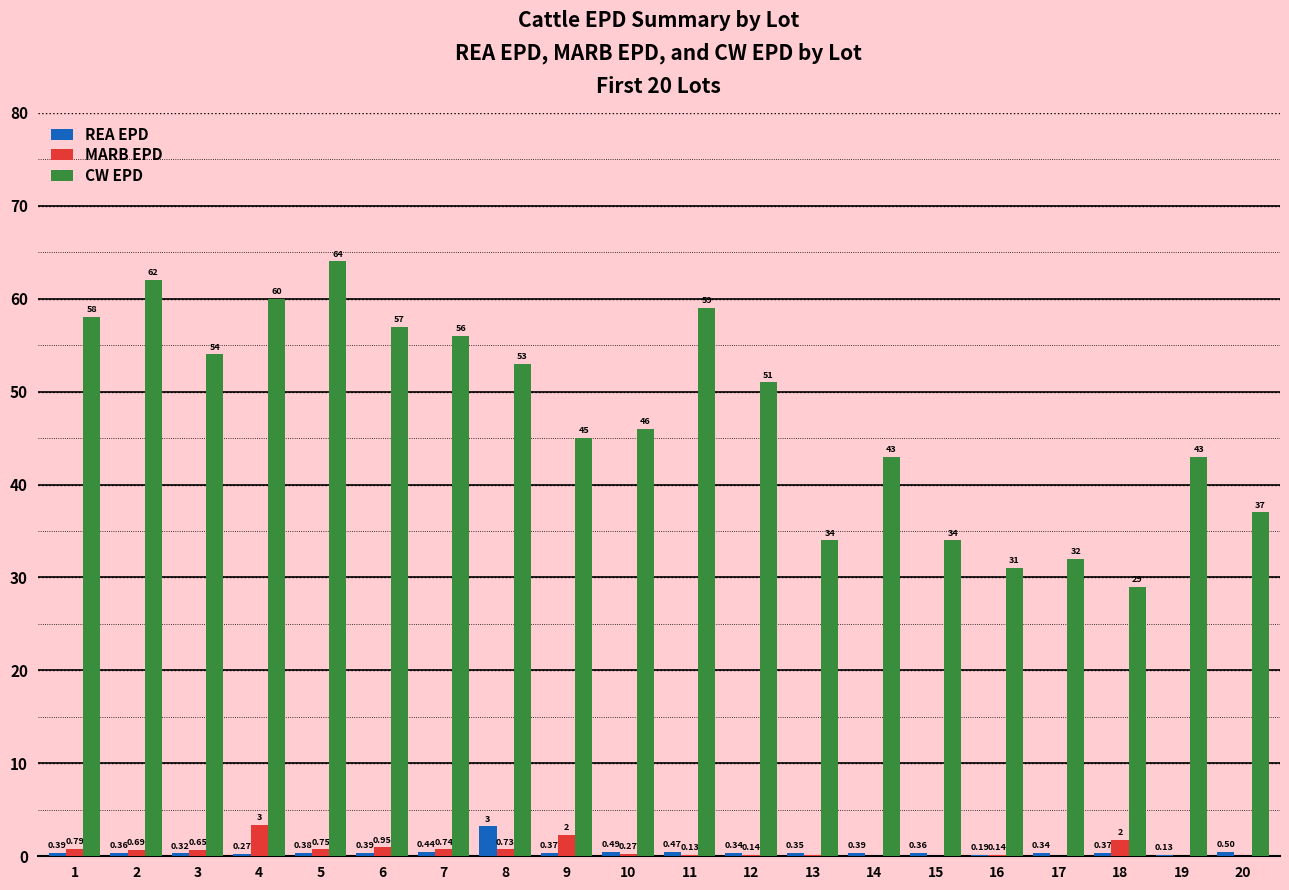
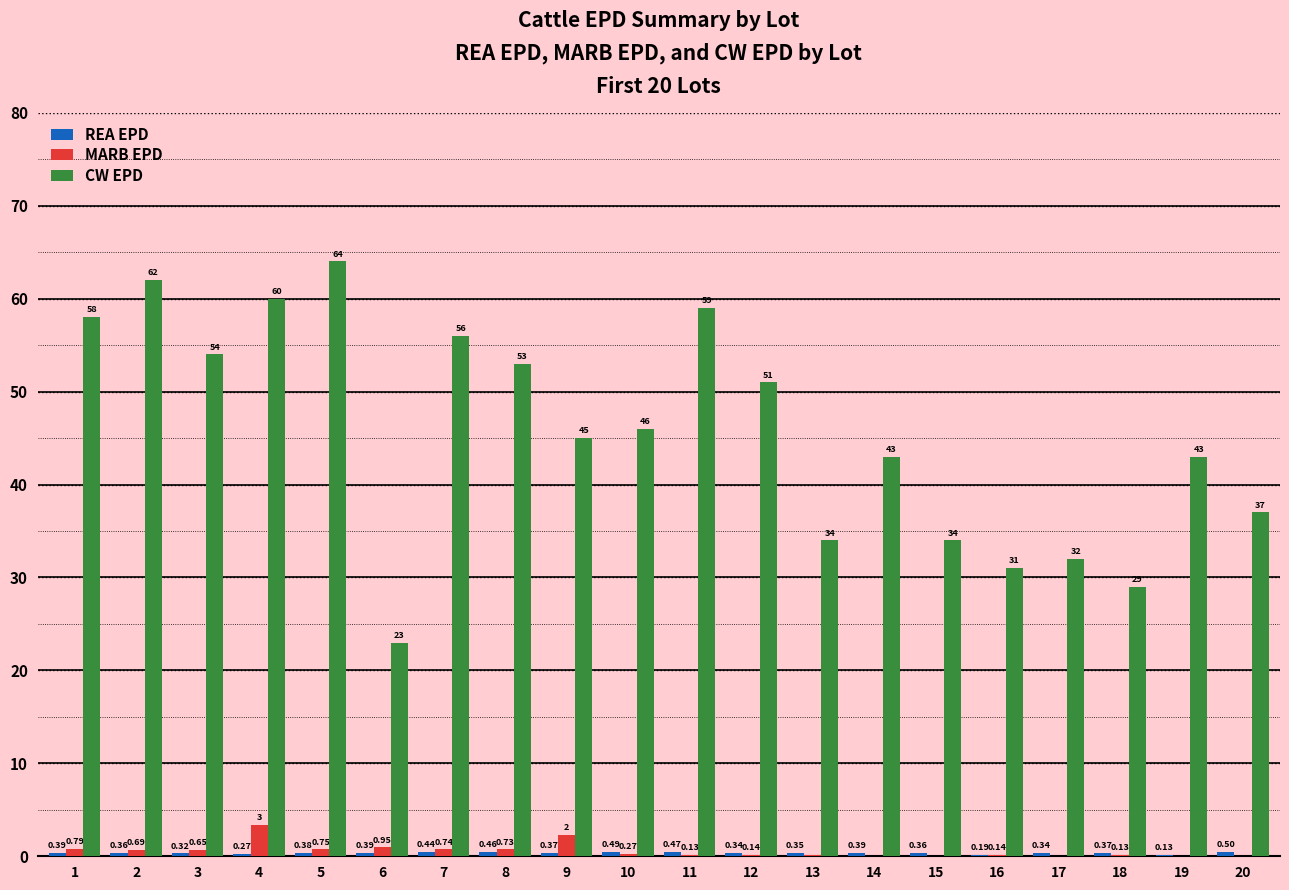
  {
    "REA EPD": {
      "1": 0.39,
      "2": 0.36,
      "3": 0.32,
      "4": 0.27,
      "5": 0.38,
      "6": 0.39,
      "7": 0.44,
-     "8": 3,
+     "8": 0.46,
      "9": 0.37,
      "10": 0.49,
      "11": 0.47,
      "12": 0.34,
      "13": 0.35,
      "14": 0.39,
      "15": 0.36,
      "16": 0.19,
      "17": 0.34,
      "18": 0.37,
      "19": 0.13,
      "20": 0.50
    },
    "MARB EPD": {
      "1": 0.79,
      "2": 0.69,
      "3": 0.65,
      "4": 3,
      "5": 0.75,
      "6": 0.95,
      "7": 0.74,
      "8": 0.73,
      "9": 2,
      "10": 0.27,
      "11": 0.13,
      "12": 0.14,
      "16": 0.14,
-     "18": 2
+     "18": 0.13
    },
    "CW EPD": {
      "1": 58,
      "2": 62,
      "3": 54,
      "4": 60,
      "5": 64,
-     "6": 57,
+     "6": 23,
      "7": 56,
      "8": 53,
      "9": 45,
      "10": 46,
      "11": 59,
      "12": 51,
      "13": 34,
      "14": 43,
      "15": 34,
      "16": 31,
      "17": 32,
      "18": 29,
      "19": 43,
      "20": 37
    }
  }
